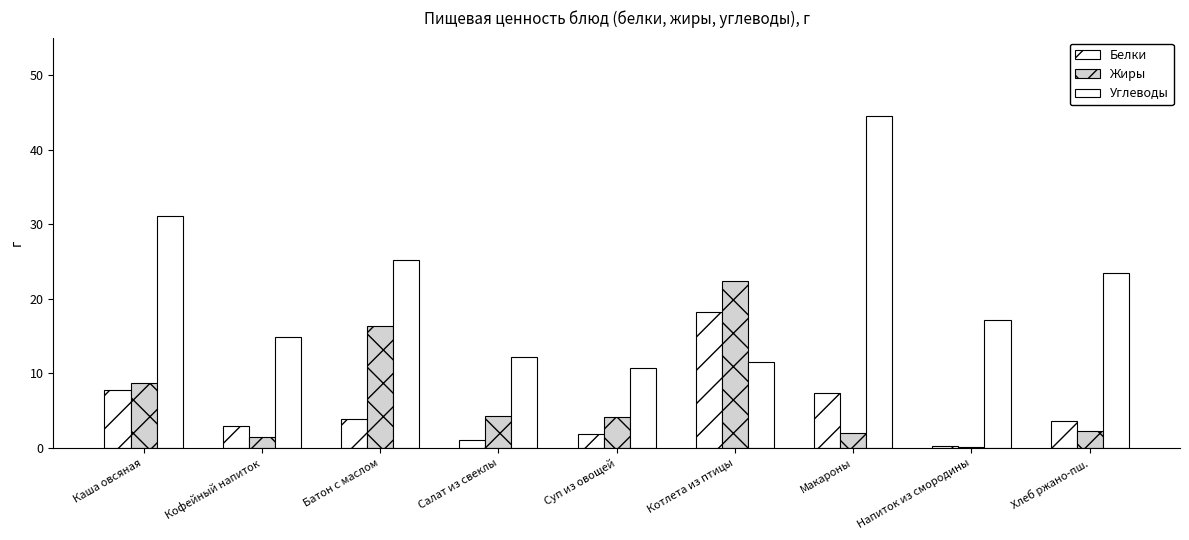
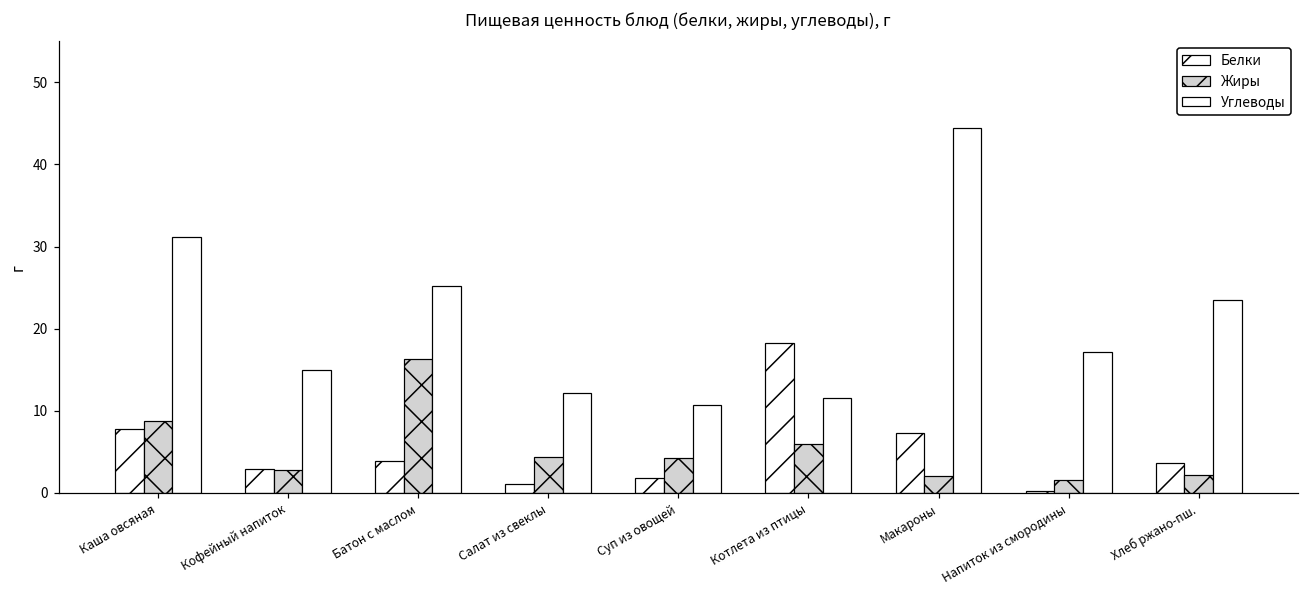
  {
    "Жиры": {
      "Каша овсяная": 9,
-     "Кофейный напиток": 1,
+     "Кофейный напиток": 3,
      "Батон с маслом": 16,
      "Салат из свеклы": 4,
      "Суп из овощей": 4,
-     "Котлета из птицы": 22,
+     "Котлета из птицы": 6,
      "Макароны": 2,
-     "Напиток из смородины": 0,
+     "Напиток из смородины": 2,
      "Хлеб ржано-пш.": 2
    }
  }
